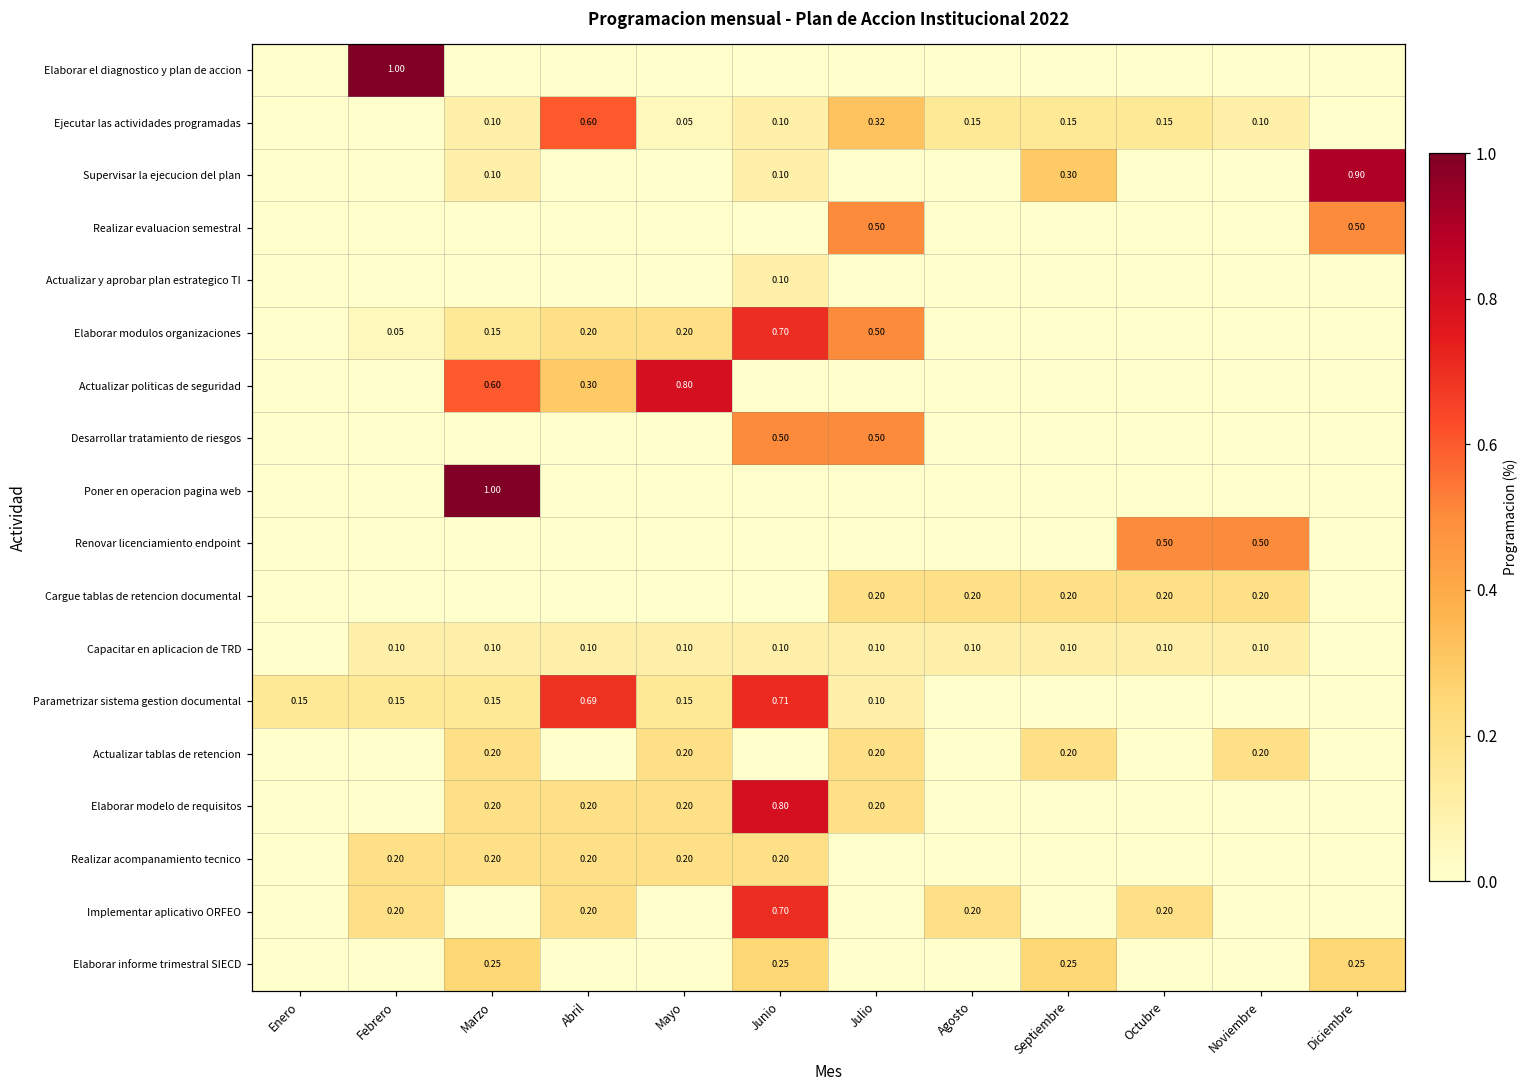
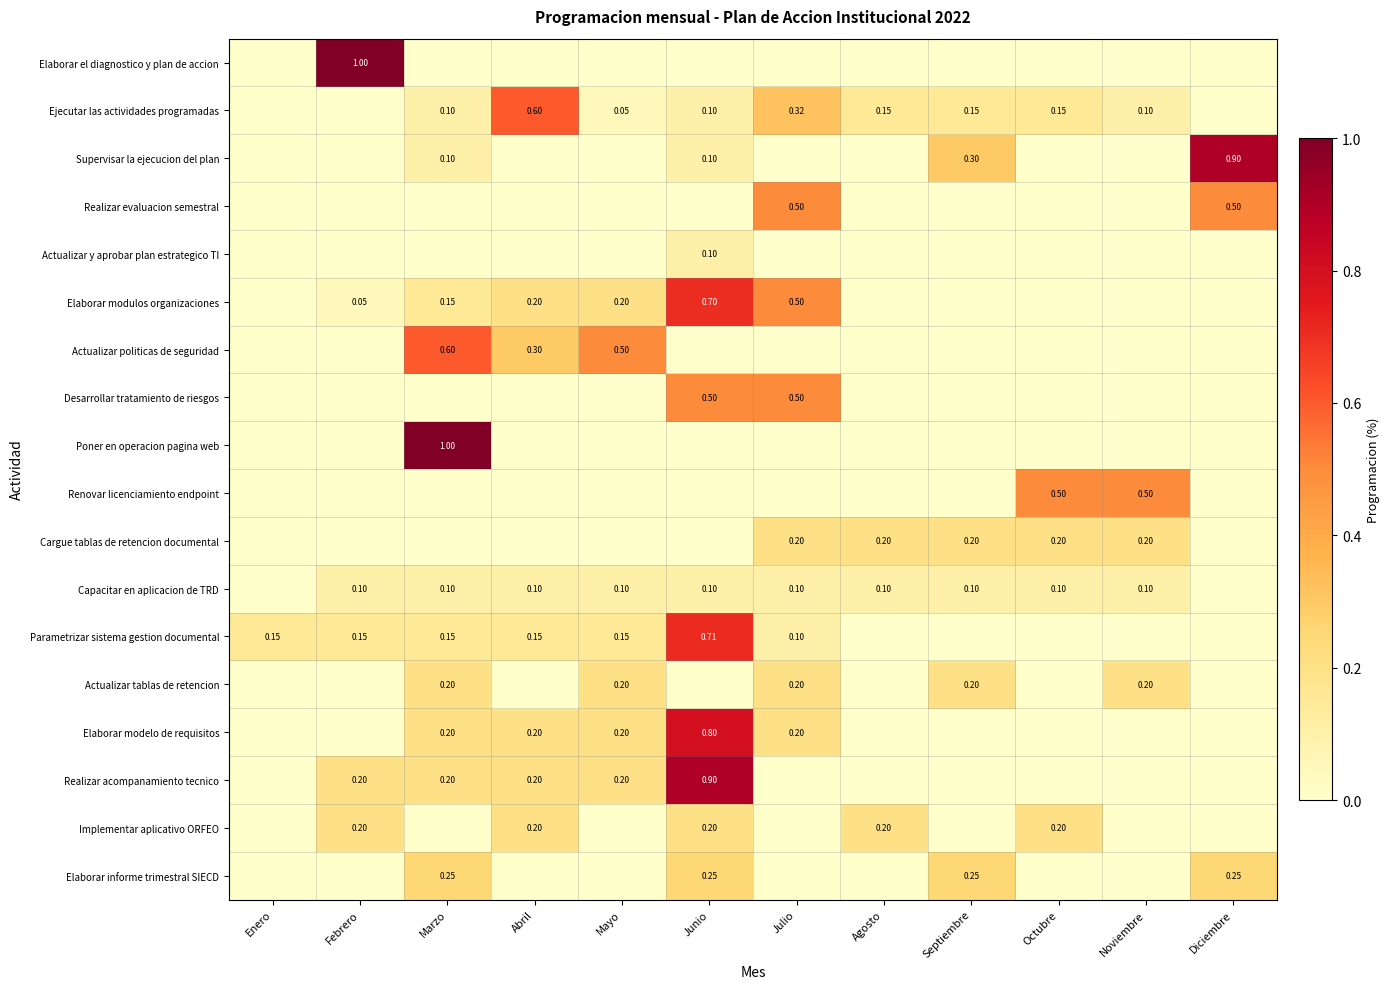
  {
    "Elaborar el diagnostico y plan de accion": {
      "Febrero": 1.00
    },
    "Ejecutar las actividades programadas": {
      "Marzo": 0.10,
      "Abril": 0.60,
      "Mayo": 0.05,
      "Junio": 0.10,
      "Julio": 0.32,
      "Agosto": 0.15,
      "Septiembre": 0.15,
      "Octubre": 0.15,
      "Noviembre": 0.10
    },
    "Supervisar la ejecucion del plan": {
      "Marzo": 0.10,
      "Junio": 0.10,
      "Septiembre": 0.30,
      "Diciembre": 0.90
    },
    "Realizar evaluacion semestral": {
      "Julio": 0.50,
      "Diciembre": 0.50
    },
    "Actualizar y aprobar plan estrategico TI": {
      "Junio": 0.10
    },
    "Elaborar modulos organizaciones": {
      "Febrero": 0.05,
      "Marzo": 0.15,
      "Abril": 0.20,
      "Mayo": 0.20,
      "Junio": 0.70,
      "Julio": 0.50
    },
    "Actualizar politicas de seguridad": {
      "Marzo": 0.60,
      "Abril": 0.30,
-     "Mayo": 0.80
+     "Mayo": 0.50
    },
    "Desarrollar tratamiento de riesgos": {
      "Junio": 0.50,
      "Julio": 0.50
    },
    "Poner en operacion pagina web": {
      "Marzo": 1.00
    },
    "Renovar licenciamiento endpoint": {
      "Octubre": 0.50,
      "Noviembre": 0.50
    },
    "Cargue tablas de retencion documental": {
      "Julio": 0.20,
      "Agosto": 0.20,
      "Septiembre": 0.20,
      "Octubre": 0.20,
      "Noviembre": 0.20
    },
    "Capacitar en aplicacion de TRD": {
      "Febrero": 0.10,
      "Marzo": 0.10,
      "Abril": 0.10,
      "Mayo": 0.10,
      "Junio": 0.10,
      "Julio": 0.10,
      "Agosto": 0.10,
      "Septiembre": 0.10,
      "Octubre": 0.10,
      "Noviembre": 0.10
    },
    "Parametrizar sistema gestion documental": {
      "Enero": 0.15,
      "Febrero": 0.15,
      "Marzo": 0.15,
-     "Abril": 0.69,
+     "Abril": 0.15,
      "Mayo": 0.15,
      "Junio": 0.71,
      "Julio": 0.10
    },
    "Actualizar tablas de retencion": {
      "Marzo": 0.20,
      "Mayo": 0.20,
      "Julio": 0.20,
      "Septiembre": 0.20,
      "Noviembre": 0.20
    },
    "Elaborar modelo de requisitos": {
      "Marzo": 0.20,
      "Abril": 0.20,
      "Mayo": 0.20,
      "Junio": 0.80,
      "Julio": 0.20
    },
    "Realizar acompanamiento tecnico": {
      "Febrero": 0.20,
      "Marzo": 0.20,
      "Abril": 0.20,
      "Mayo": 0.20,
-     "Junio": 0.20
+     "Junio": 0.90
    },
    "Implementar aplicativo ORFEO": {
      "Febrero": 0.20,
      "Abril": 0.20,
-     "Junio": 0.70,
+     "Junio": 0.20,
      "Agosto": 0.20,
      "Octubre": 0.20
    },
    "Elaborar informe trimestral SIECD": {
      "Marzo": 0.25,
      "Junio": 0.25,
      "Septiembre": 0.25,
      "Diciembre": 0.25
    }
  }
